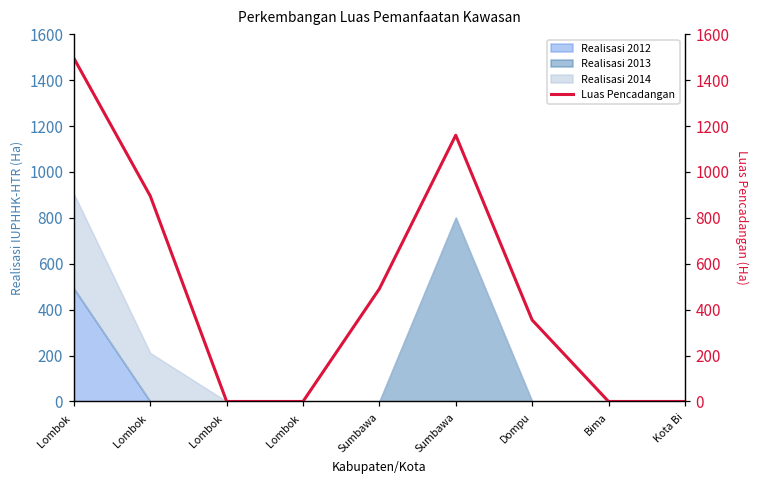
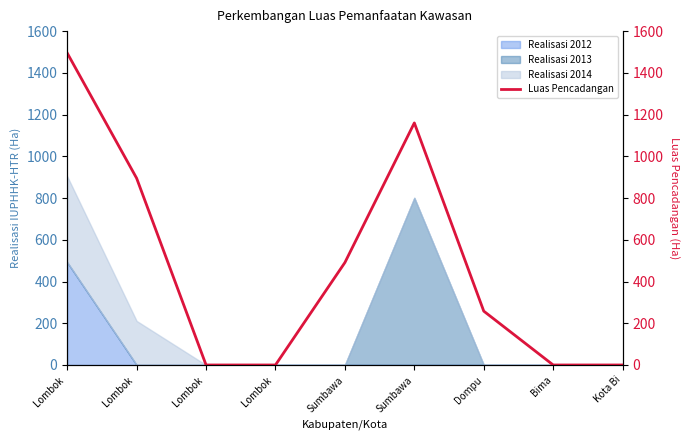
  {
    "Luas Pencadangan": {
-     "Dompu": 360,
+     "Dompu": 260,
      "Bima": 0,
      "Kota Bi": 0
    }
  }
